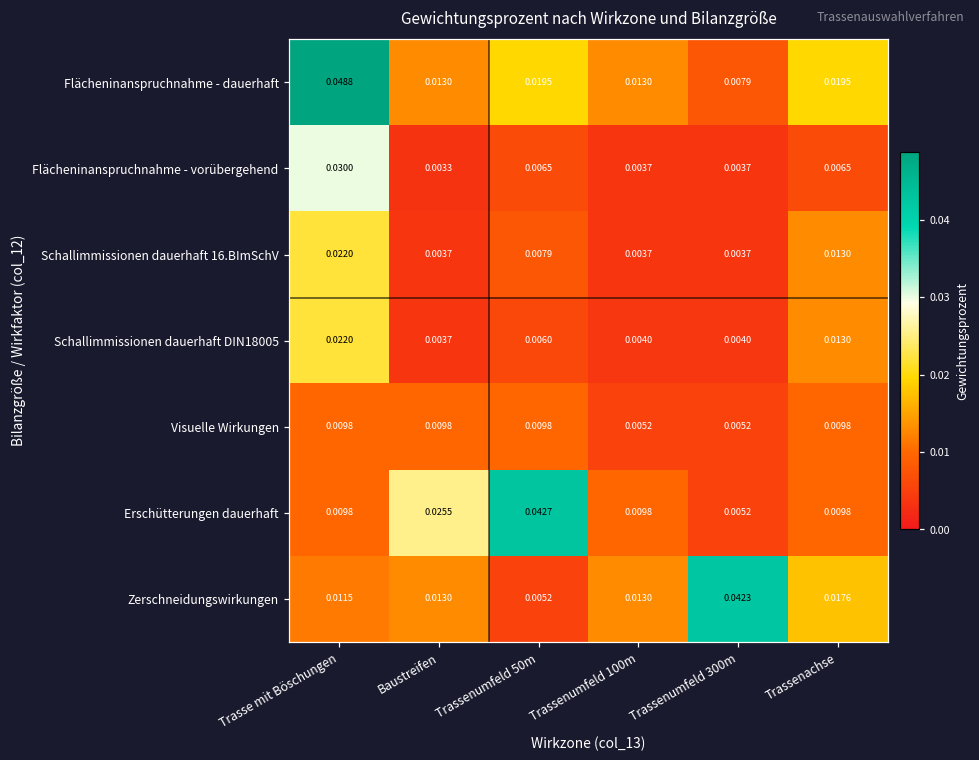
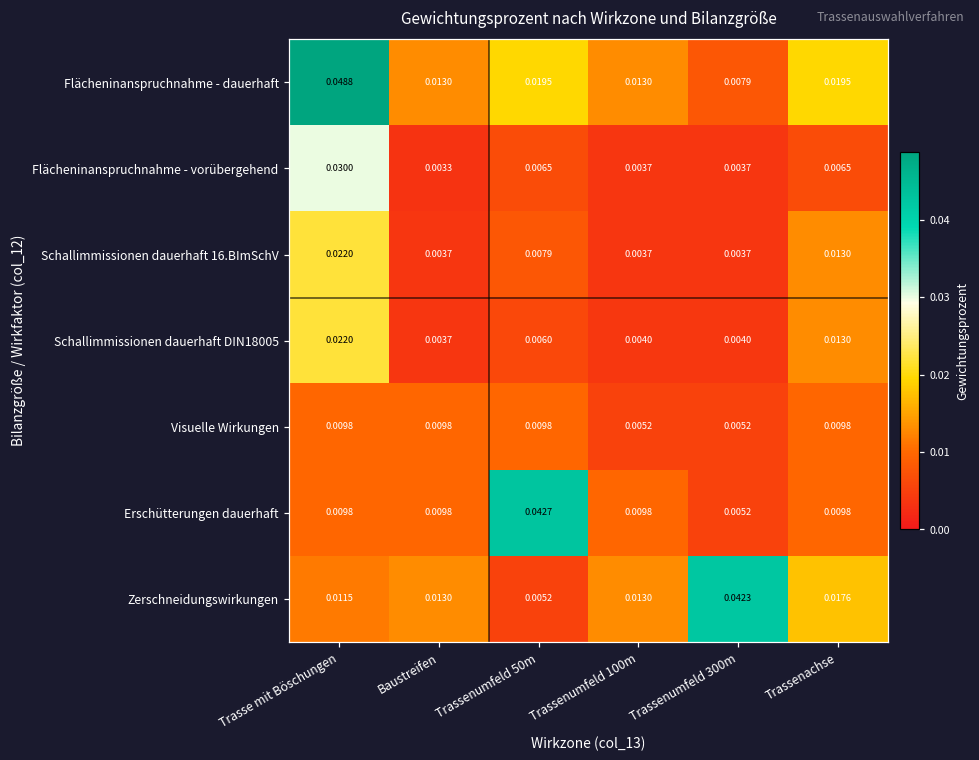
  {
    "Flächeninanspruchnahme - dauerhaft": {
      "Trasse mit Böschungen": 0.0488,
      "Baustreifen": 0.0130,
      "Trassenumfeld 50m": 0.0195,
      "Trassenumfeld 100m": 0.0130,
      "Trassenumfeld 300m": 0.0079,
      "Trassenachse": 0.0195
    },
    "Flächeninanspruchnahme - vorübergehend": {
      "Trasse mit Böschungen": 0.0300,
      "Baustreifen": 0.0033,
      "Trassenumfeld 50m": 0.0065,
      "Trassenumfeld 100m": 0.0037,
      "Trassenumfeld 300m": 0.0037,
      "Trassenachse": 0.0065
    },
    "Schallimmissionen dauerhaft 16.BImSchV": {
      "Trasse mit Böschungen": 0.0220,
      "Baustreifen": 0.0037,
      "Trassenumfeld 50m": 0.0079,
      "Trassenumfeld 100m": 0.0037,
      "Trassenumfeld 300m": 0.0037,
      "Trassenachse": 0.0130
    },
    "Schallimmissionen dauerhaft DIN18005": {
      "Trasse mit Böschungen": 0.0220,
      "Baustreifen": 0.0037,
      "Trassenumfeld 50m": 0.0060,
      "Trassenumfeld 100m": 0.0040,
      "Trassenumfeld 300m": 0.0040,
      "Trassenachse": 0.0130
    },
    "Visuelle Wirkungen": {
      "Trasse mit Böschungen": 0.0098,
      "Baustreifen": 0.0098,
      "Trassenumfeld 50m": 0.0098,
      "Trassenumfeld 100m": 0.0052,
      "Trassenumfeld 300m": 0.0052,
      "Trassenachse": 0.0098
    },
    "Erschütterungen dauerhaft": {
      "Trasse mit Böschungen": 0.0098,
-     "Baustreifen": 0.0255,
+     "Baustreifen": 0.0098,
      "Trassenumfeld 50m": 0.0427,
      "Trassenumfeld 100m": 0.0098,
      "Trassenumfeld 300m": 0.0052,
      "Trassenachse": 0.0098
    },
    "Zerschneidungswirkungen": {
      "Trasse mit Böschungen": 0.0115,
      "Baustreifen": 0.0130,
      "Trassenumfeld 50m": 0.0052,
      "Trassenumfeld 100m": 0.0130,
      "Trassenumfeld 300m": 0.0423,
      "Trassenachse": 0.0176
    }
  }
